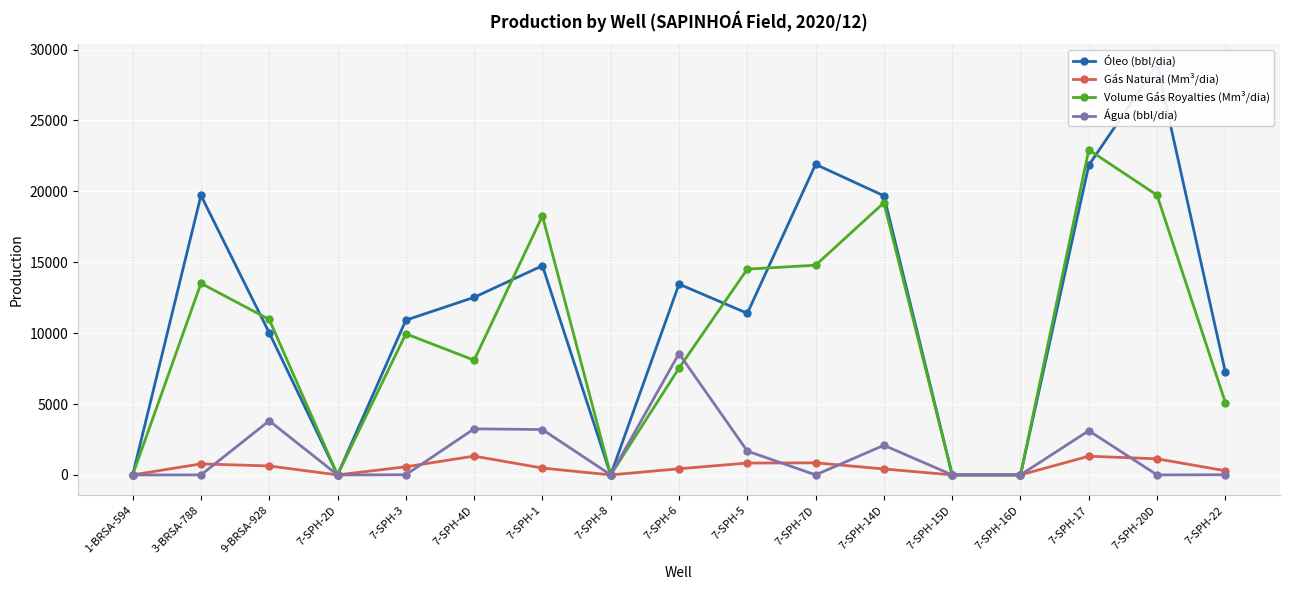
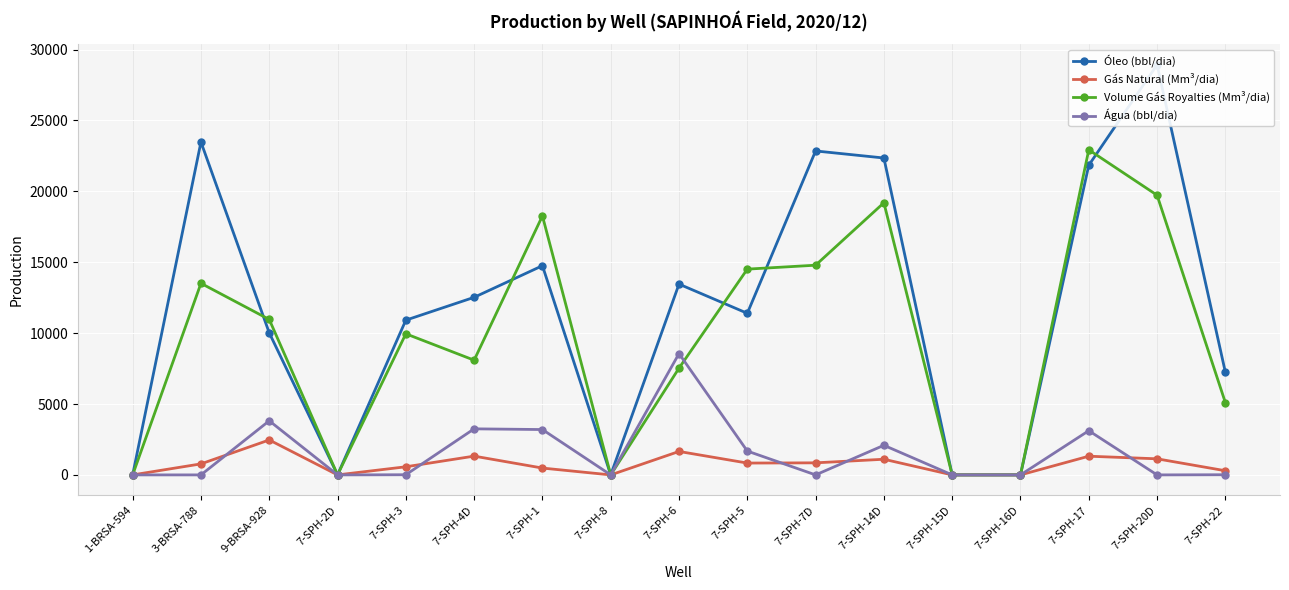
  {
    "Óleo (bbl/dia)": {
-     "3-BRSA-788": 19700,
+     "3-BRSA-788": 23500,
      "9-BRSA-928": 10000,
      "7-SPH-3": 10900,
      "7-SPH-4D": 12500,
      "7-SPH-1": 14800,
      "7-SPH-6": 13500,
      "7-SPH-5": 11400,
-     "7-SPH-7D": 21900,
-     "7-SPH-14D": 19700,
+     "7-SPH-7D": 22800,
+     "7-SPH-14D": 22300,
      "7-SPH-17": 21800,
      "7-SPH-22": 7200
    },
    "Gás Natural (Mm³/dia)": {
      "3-BRSA-788": 800,
-     "9-BRSA-928": 600,
+     "9-BRSA-928": 2500,
      "7-SPH-3": 600,
      "7-SPH-4D": 1300,
      "7-SPH-1": 500,
-     "7-SPH-6": 400,
+     "7-SPH-6": 1700,
      "7-SPH-5": 800,
      "7-SPH-7D": 900,
-     "7-SPH-14D": 400,
+     "7-SPH-14D": 1100,
      "7-SPH-17": 1300,
      "7-SPH-20D": 1100,
      "7-SPH-22": 300
    },
    "Volume Gás Royalties (Mm³/dia)": {
      "3-BRSA-788": 13500,
      "9-BRSA-928": 11000,
      "7-SPH-3": 10000,
      "7-SPH-4D": 8100,
      "7-SPH-1": 18300,
      "7-SPH-6": 7500,
      "7-SPH-5": 14500,
      "7-SPH-7D": 14800,
      "7-SPH-14D": 19200,
      "7-SPH-17": 22900,
      "7-SPH-20D": 19700,
      "7-SPH-22": 5100
    },
    "Água (bbl/dia)": {
      "3-BRSA-788": 0,
      "9-BRSA-928": 3800,
      "7-SPH-3": 0,
      "7-SPH-4D": 3200,
      "7-SPH-1": 3200,
      "7-SPH-6": 8600,
      "7-SPH-5": 1700,
      "7-SPH-7D": 0,
      "7-SPH-14D": 2100,
      "7-SPH-17": 3100,
      "7-SPH-20D": 0,
      "7-SPH-22": 0
    }
  }
